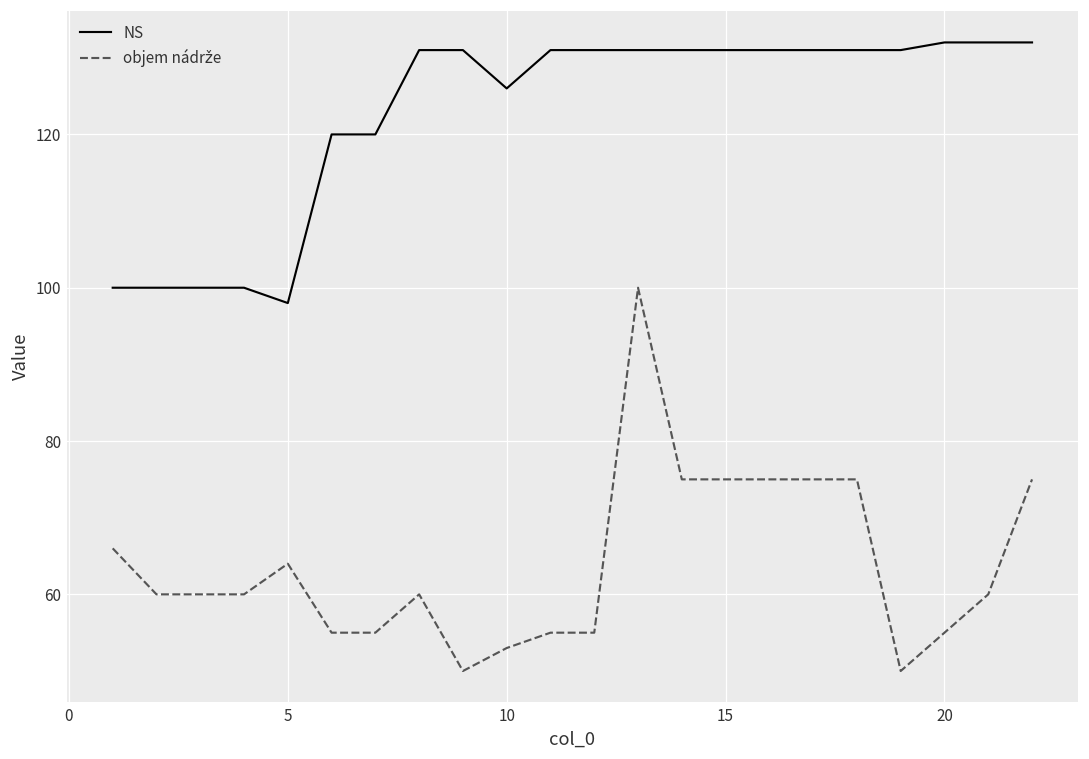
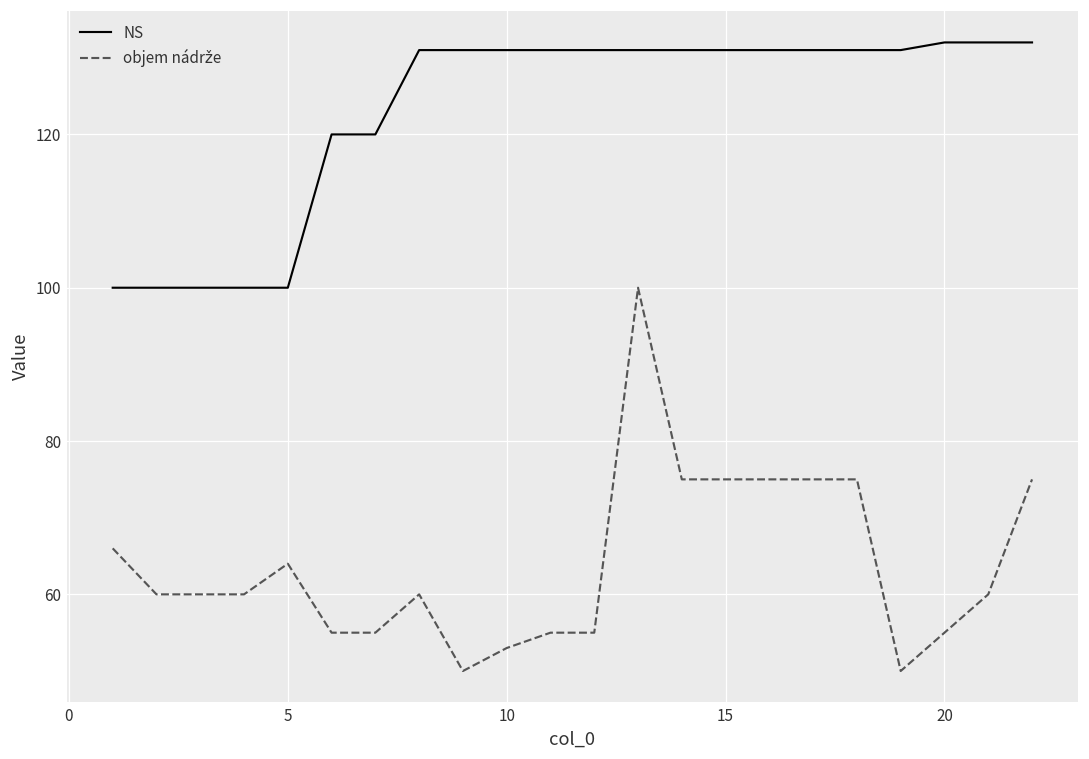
  {
    "NS": {
-     "5": 98,
-     "10": 126,
+     "5": 100,
+     "10": 131,
      "20": 132
    },
    "objem nádrže": {
      "5": 64,
      "10": 53,
      "20": 55
    }
  }
